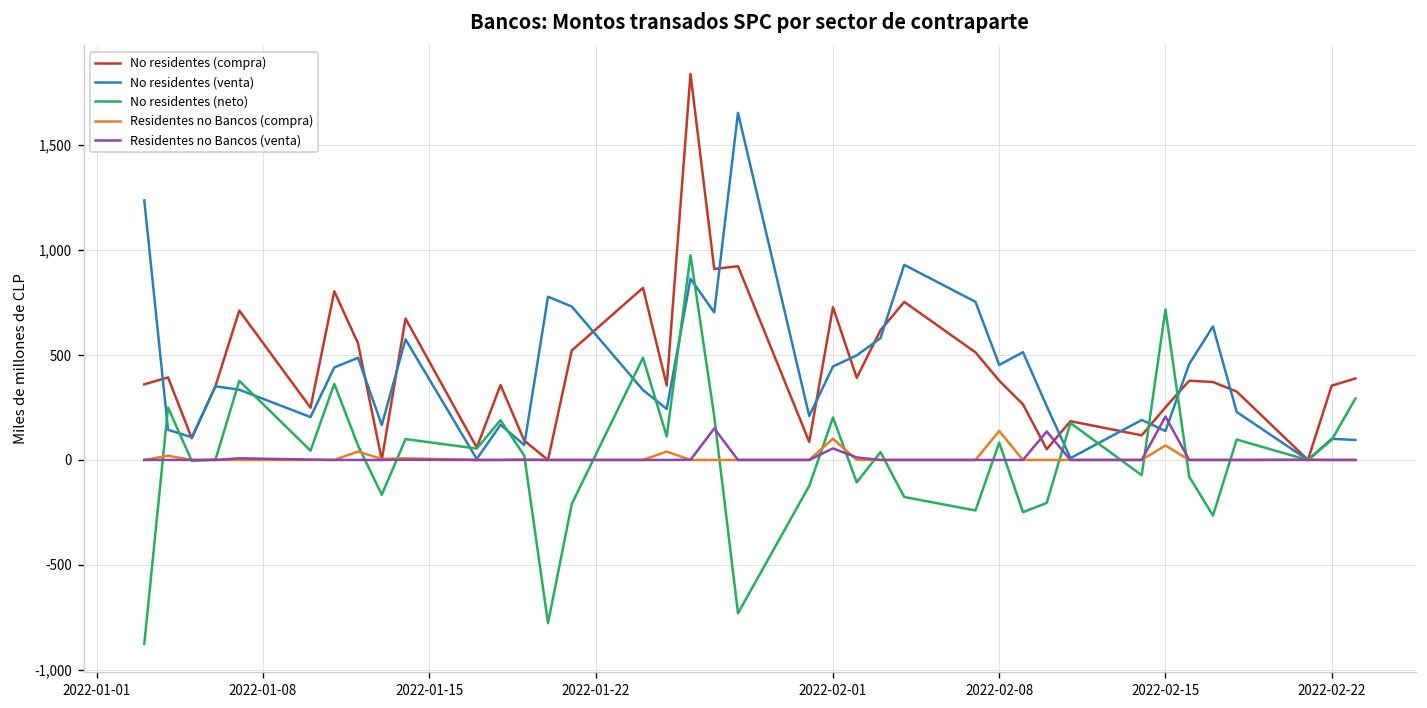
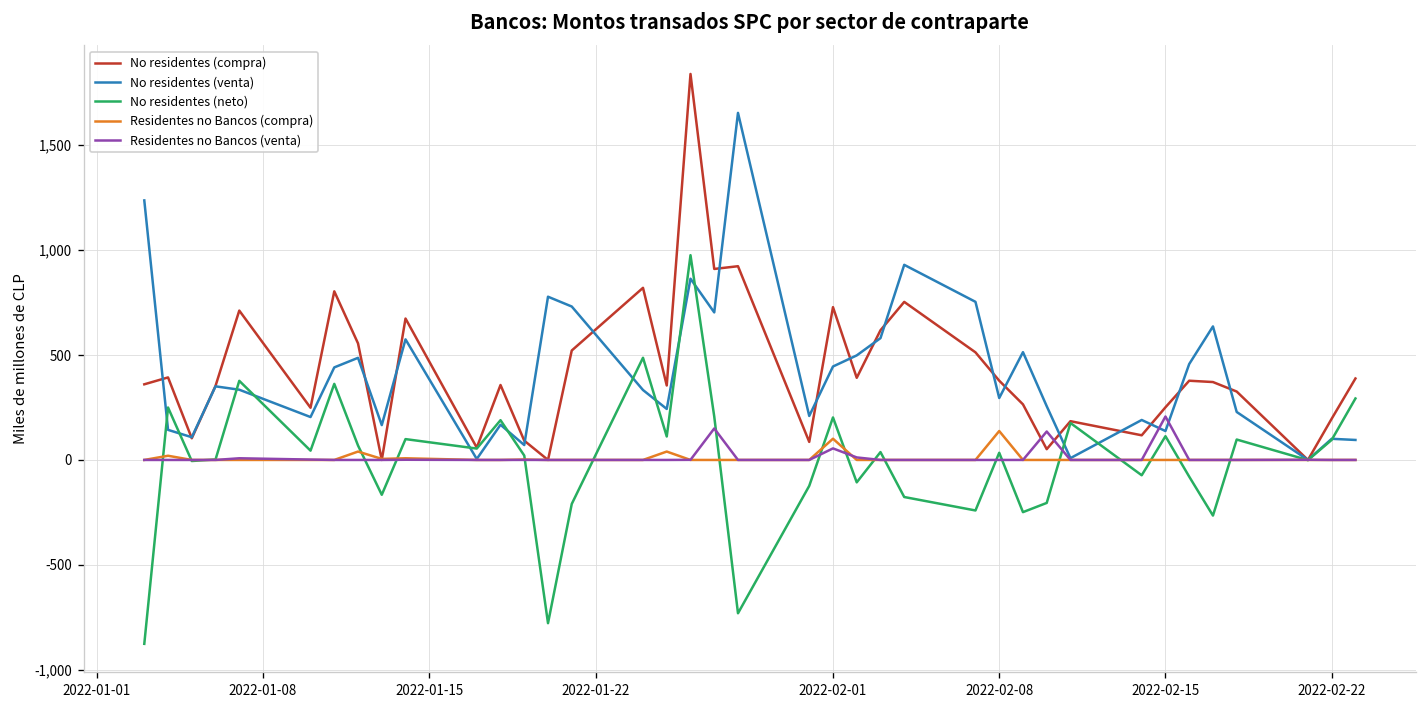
  {
    "No residentes (compra)": {
      "2022-02-01": 730,
      "2022-02-08": 380,
      "2022-02-15": 250,
-     "2022-02-22": 350
+     "2022-02-22": 200
    },
    "No residentes (venta)": {
      "2022-02-01": 450,
-     "2022-02-08": 450,
+     "2022-02-08": 300,
      "2022-02-15": 140
    },
    "No residentes (neto)": {
      "2022-02-01": 200,
-     "2022-02-08": 80,
-     "2022-02-15": 720
+     "2022-02-08": 30,
+     "2022-02-15": 110
    },
    "Residentes no Bancos (compra)": {
      "2022-02-01": 100,
      "2022-02-08": 140,
-     "2022-02-15": 70
+     "2022-02-15": 0
    },
    "Residentes no Bancos (venta)": {
      "2022-02-01": 60,
      "2022-02-08": 0,
      "2022-02-15": 210
    }
  }
